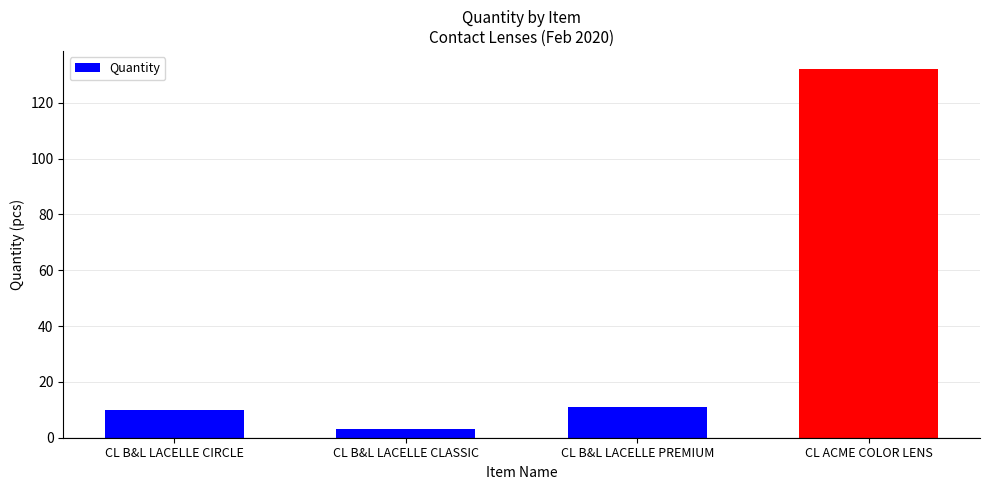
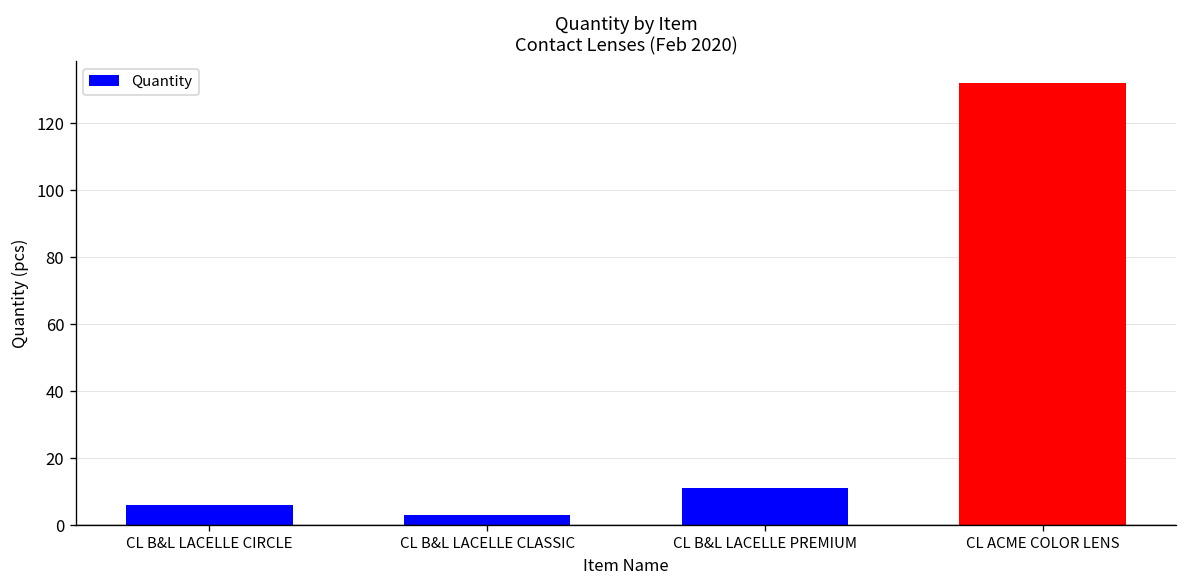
  {
-   "CL B&L LACELLE CIRCLE": 10,
+   "CL B&L LACELLE CIRCLE": 6,
    "CL B&L LACELLE CLASSIC": 3,
    "CL B&L LACELLE PREMIUM": 11,
    "CL ACME COLOR LENS": 132
  }
